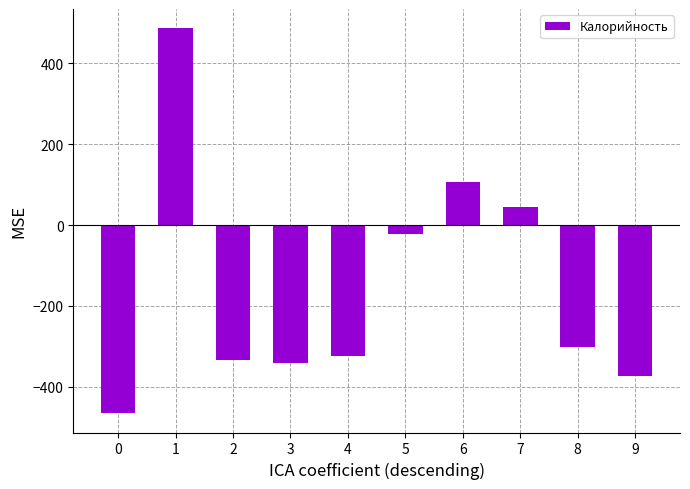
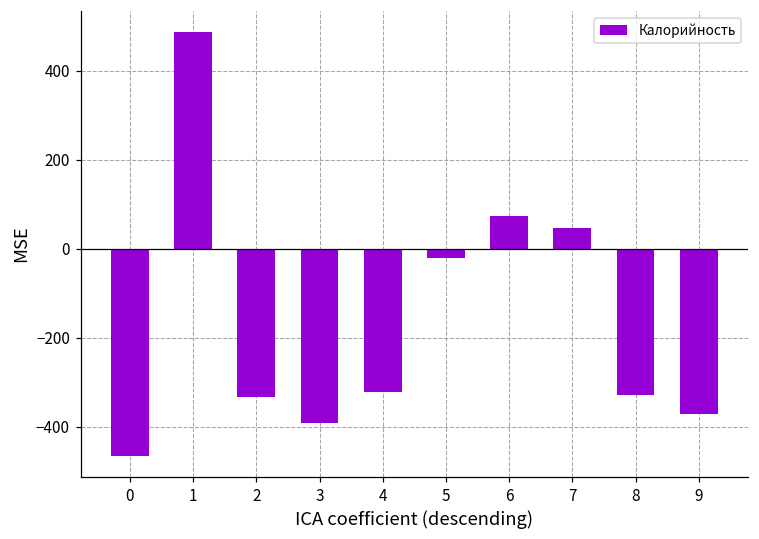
  {
    "0": -470,
    "1": 490,
    "2": -330,
-   "3": -340,
+   "3": -390,
    "4": -320,
    "5": -20,
-   "6": 110,
+   "6": 70,
    "7": 50,
-   "8": -300,
+   "8": -330,
    "9": -370
  }
